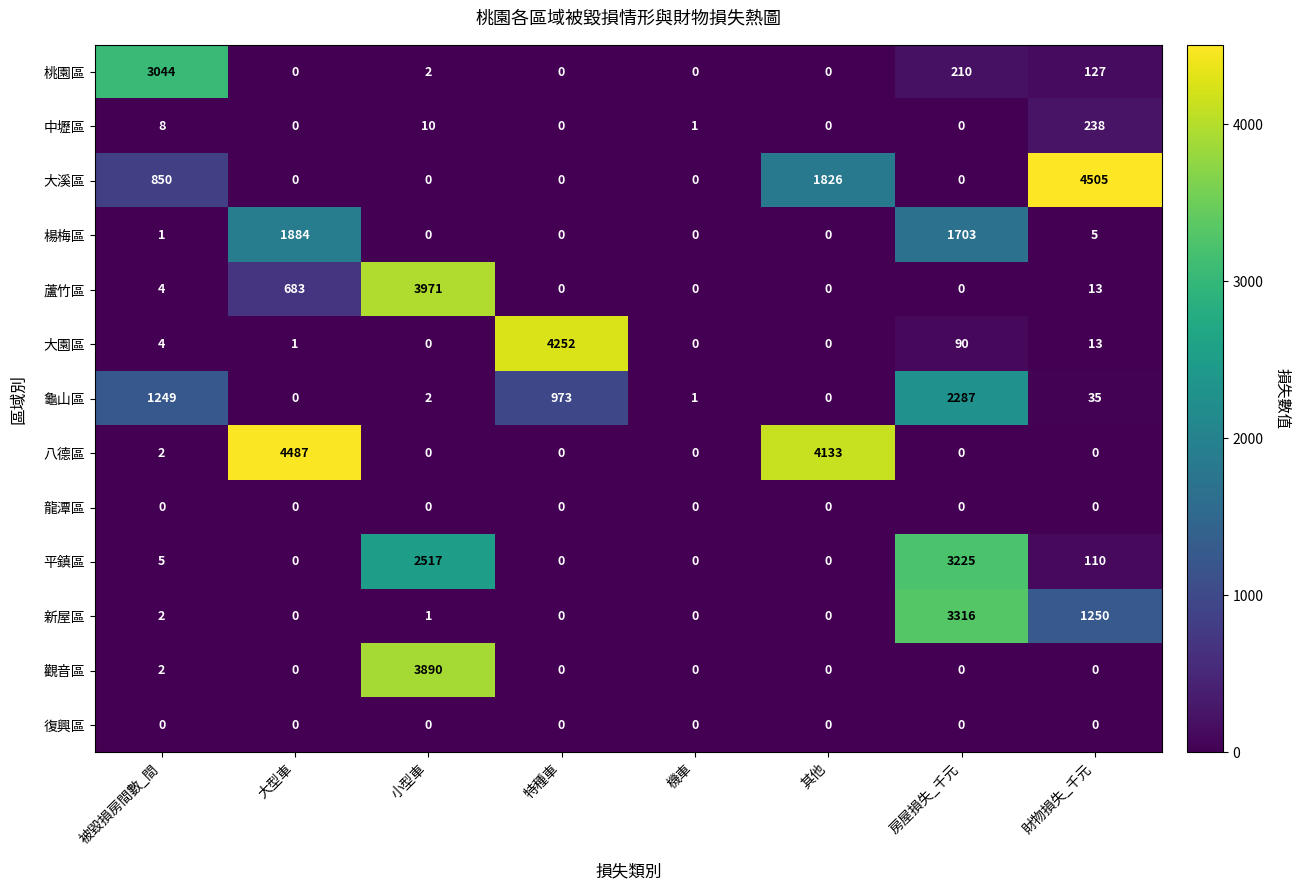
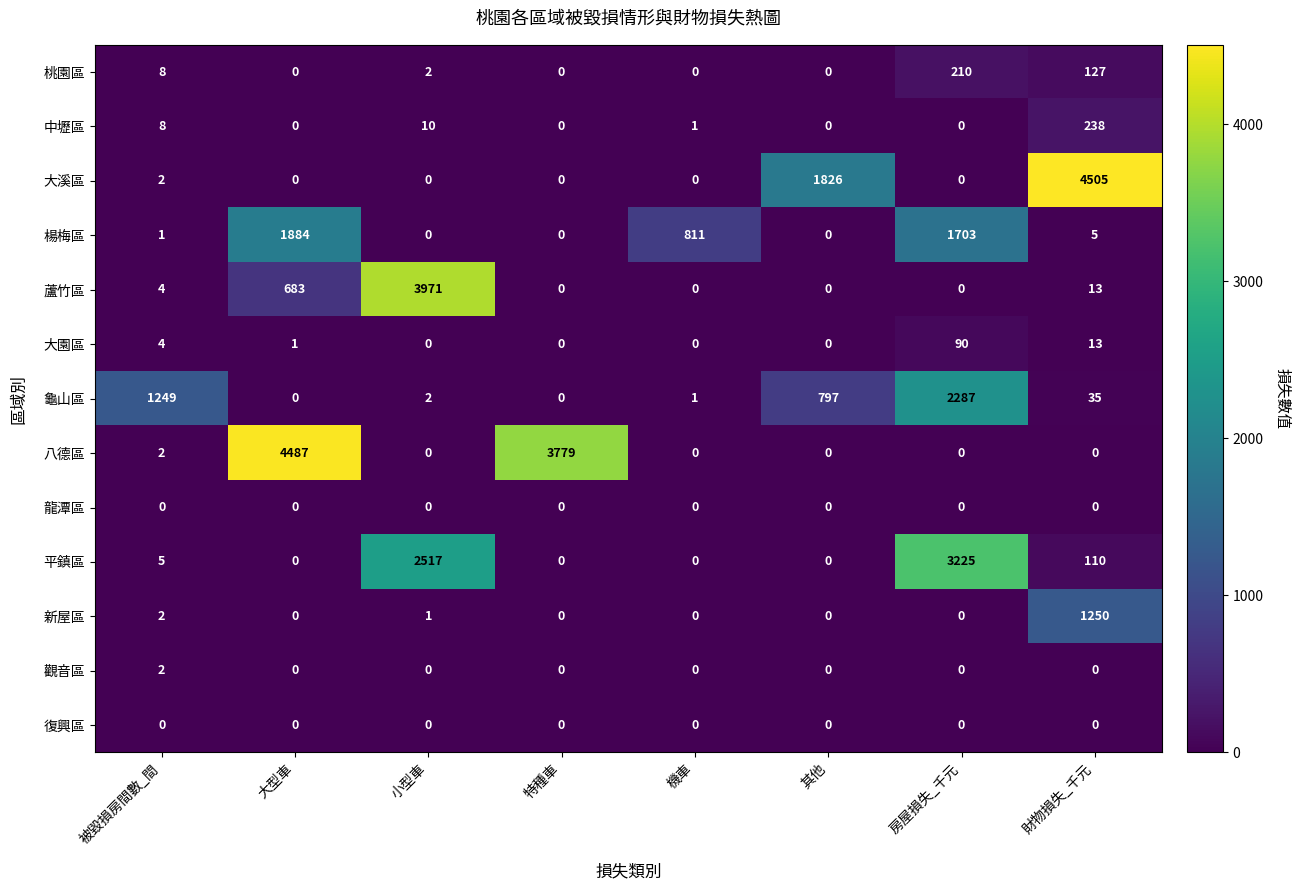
  {
    "桃園區": {
-     "被毀損房間數_間": 3044,
+     "被毀損房間數_間": 8,
      "大型車": 0,
      "小型車": 2,
      "特種車": 0,
      "機車": 0,
      "其他": 0,
      "房屋損失_千元": 210,
      "財物損失_千元": 127
    },
    "中壢區": {
      "被毀損房間數_間": 8,
      "大型車": 0,
      "小型車": 10,
      "特種車": 0,
      "機車": 1,
      "其他": 0,
      "房屋損失_千元": 0,
      "財物損失_千元": 238
    },
    "大溪區": {
-     "被毀損房間數_間": 850,
+     "被毀損房間數_間": 2,
      "大型車": 0,
      "小型車": 0,
      "特種車": 0,
      "機車": 0,
      "其他": 1826,
      "房屋損失_千元": 0,
      "財物損失_千元": 4505
    },
    "楊梅區": {
      "被毀損房間數_間": 1,
      "大型車": 1884,
      "小型車": 0,
      "特種車": 0,
-     "機車": 0,
+     "機車": 811,
      "其他": 0,
      "房屋損失_千元": 1703,
      "財物損失_千元": 5
    },
    "蘆竹區": {
      "被毀損房間數_間": 4,
      "大型車": 683,
      "小型車": 3971,
      "特種車": 0,
      "機車": 0,
      "其他": 0,
      "房屋損失_千元": 0,
      "財物損失_千元": 13
    },
    "大園區": {
      "被毀損房間數_間": 4,
      "大型車": 1,
      "小型車": 0,
-     "特種車": 4252,
+     "特種車": 0,
      "機車": 0,
      "其他": 0,
      "房屋損失_千元": 90,
      "財物損失_千元": 13
    },
    "龜山區": {
      "被毀損房間數_間": 1249,
      "大型車": 0,
      "小型車": 2,
-     "特種車": 973,
+     "特種車": 0,
      "機車": 1,
-     "其他": 0,
+     "其他": 797,
      "房屋損失_千元": 2287,
      "財物損失_千元": 35
    },
    "八德區": {
      "被毀損房間數_間": 2,
      "大型車": 4487,
      "小型車": 0,
-     "特種車": 0,
+     "特種車": 3779,
      "機車": 0,
-     "其他": 4133,
+     "其他": 0,
      "房屋損失_千元": 0,
      "財物損失_千元": 0
    },
    "龍潭區": {
      "被毀損房間數_間": 0,
      "大型車": 0,
      "小型車": 0,
      "特種車": 0,
      "機車": 0,
      "其他": 0,
      "房屋損失_千元": 0,
      "財物損失_千元": 0
    },
    "平鎮區": {
      "被毀損房間數_間": 5,
      "大型車": 0,
      "小型車": 2517,
      "特種車": 0,
      "機車": 0,
      "其他": 0,
      "房屋損失_千元": 3225,
      "財物損失_千元": 110
    },
    "新屋區": {
      "被毀損房間數_間": 2,
      "大型車": 0,
      "小型車": 1,
      "特種車": 0,
      "機車": 0,
      "其他": 0,
-     "房屋損失_千元": 3316,
+     "房屋損失_千元": 0,
      "財物損失_千元": 1250
    },
    "觀音區": {
      "被毀損房間數_間": 2,
      "大型車": 0,
-     "小型車": 3890,
+     "小型車": 0,
      "特種車": 0,
      "機車": 0,
      "其他": 0,
      "房屋損失_千元": 0,
      "財物損失_千元": 0
    },
    "復興區": {
      "被毀損房間數_間": 0,
      "大型車": 0,
      "小型車": 0,
      "特種車": 0,
      "機車": 0,
      "其他": 0,
      "房屋損失_千元": 0,
      "財物損失_千元": 0
    }
  }
